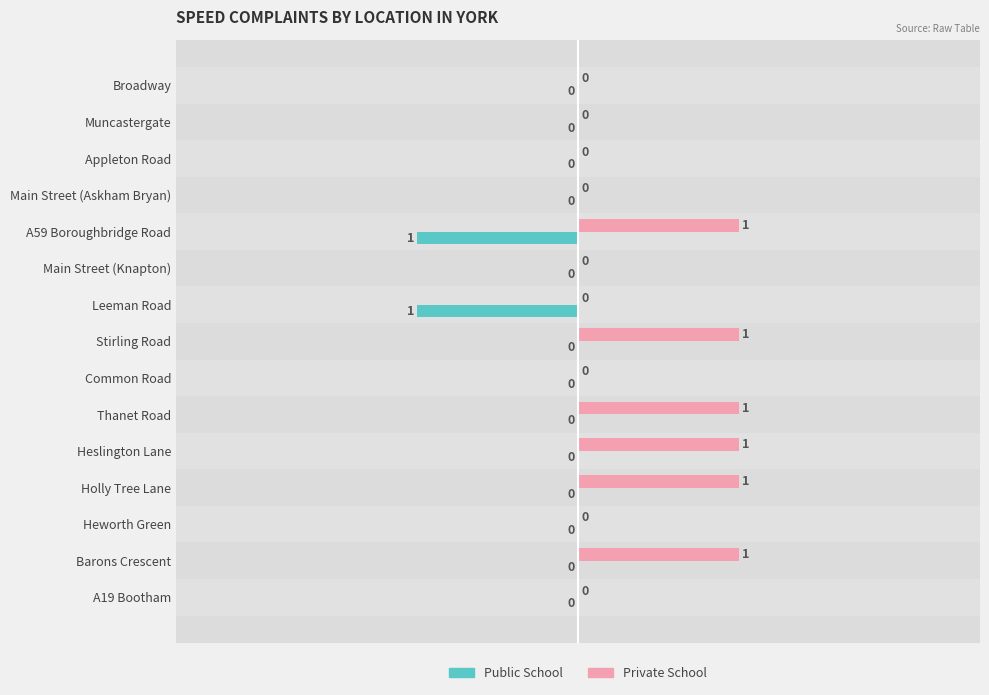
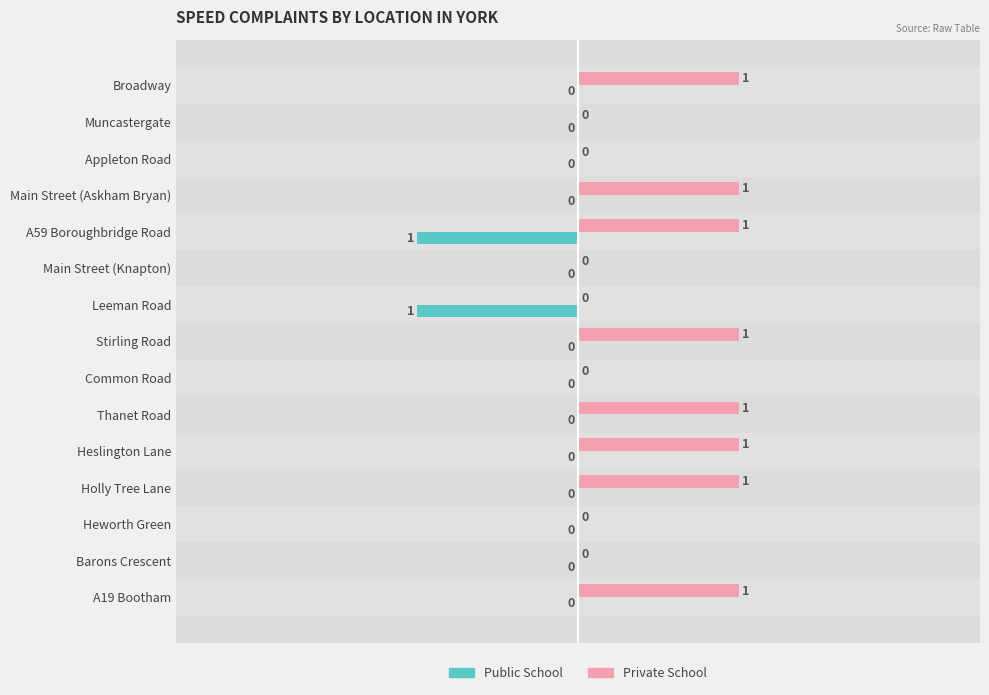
  {
    "Public School": {
      "Broadway": 0,
      "Muncastergate": 0,
      "Appleton Road": 0,
      "Main Street (Askham Bryan)": 0,
      "Main Street (Knapton)": 0,
      "Stirling Road": 0,
      "Common Road": 0,
      "Thanet Road": 0,
      "Heslington Lane": 0,
      "Holly Tree Lane": 0,
      "Heworth Green": 0,
      "Barons Crescent": 0,
      "A19 Bootham": 0
    },
    "Private School": {
-     "Broadway": 0,
+     "Broadway": 1,
      "Muncastergate": 0,
      "Appleton Road": 0,
-     "Main Street (Askham Bryan)": 0,
+     "Main Street (Askham Bryan)": 1,
      "A59 Boroughbridge Road": 1,
      "Main Street (Knapton)": 0,
      "Leeman Road": 0,
      "Stirling Road": 1,
      "Common Road": 0,
      "Thanet Road": 1,
      "Heslington Lane": 1,
      "Holly Tree Lane": 1,
      "Heworth Green": 0,
-     "Barons Crescent": 1,
-     "A19 Bootham": 0
+     "Barons Crescent": 0,
+     "A19 Bootham": 1
    }
  }
